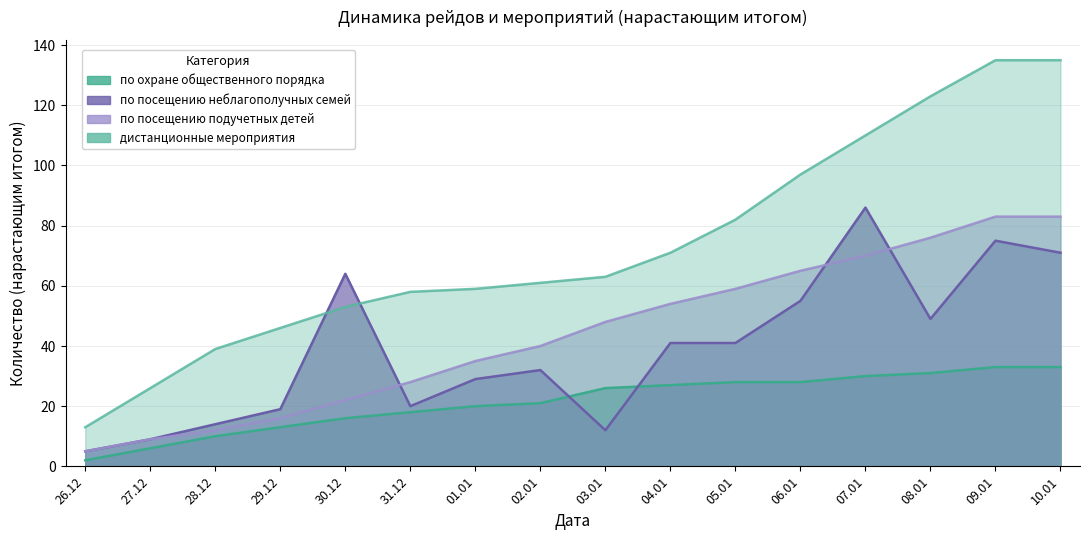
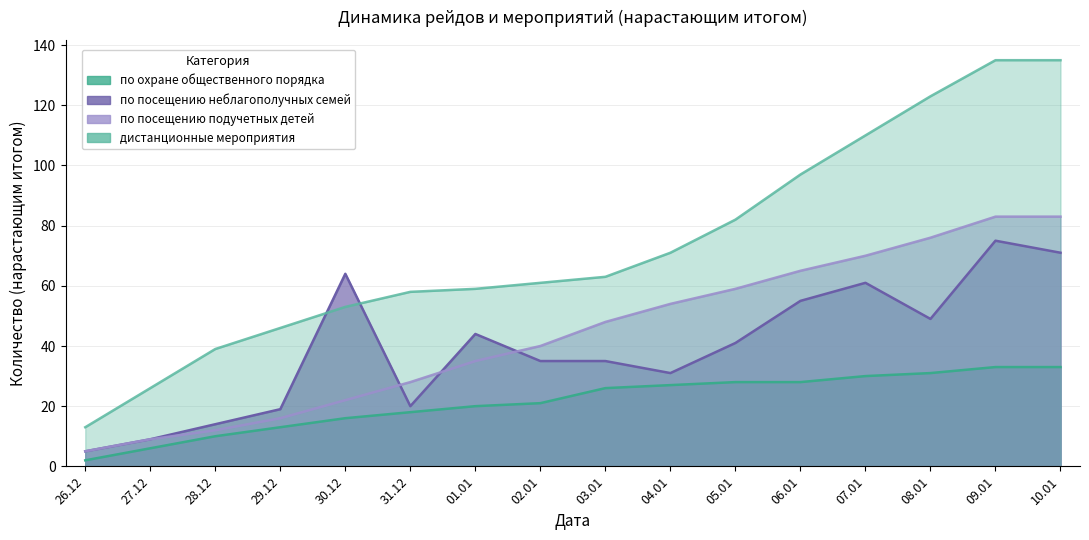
  {
    "по посещению неблагополучных семей": {
      "28.12": 14,
      "29.12": 19,
      "30.12": 64,
      "31.12": 20,
-     "01.01": 29,
-     "02.01": 32,
-     "03.01": 12,
-     "04.01": 41,
+     "01.01": 44,
+     "02.01": 35,
+     "03.01": 35,
+     "04.01": 31,
      "05.01": 41,
      "06.01": 55,
-     "07.01": 86,
+     "07.01": 61,
      "08.01": 49,
      "09.01": 75,
      "10.01": 71
    }
  }
